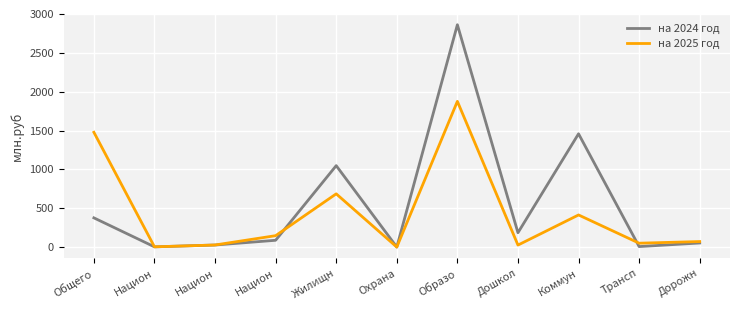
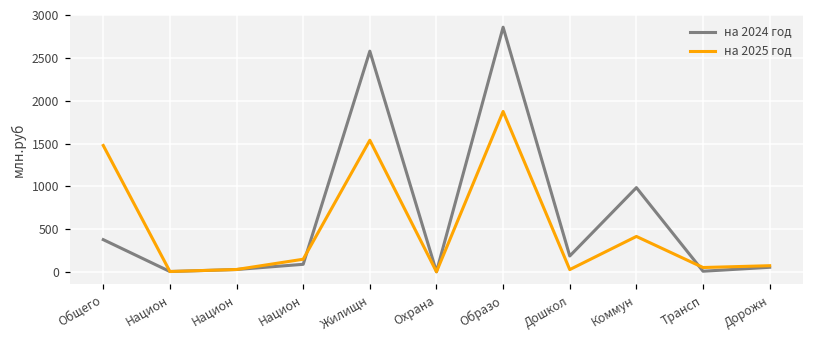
  {
    "на 2024 год": {
      "Общего": 400,
-     "Жилищн": 1000,
+     "Жилищн": 2600,
      "Образо": 2900,
      "Дошкол": 200,
-     "Коммун": 1500,
+     "Коммун": 1000,
      "Трансп": 0
    },
    "на 2025 год": {
      "Общего": 1500,
-     "Жилищн": 700,
+     "Жилищн": 1500,
      "Образо": 1900,
      "Дошкол": 0,
      "Коммун": 400,
      "Трансп": 100
    }
  }
